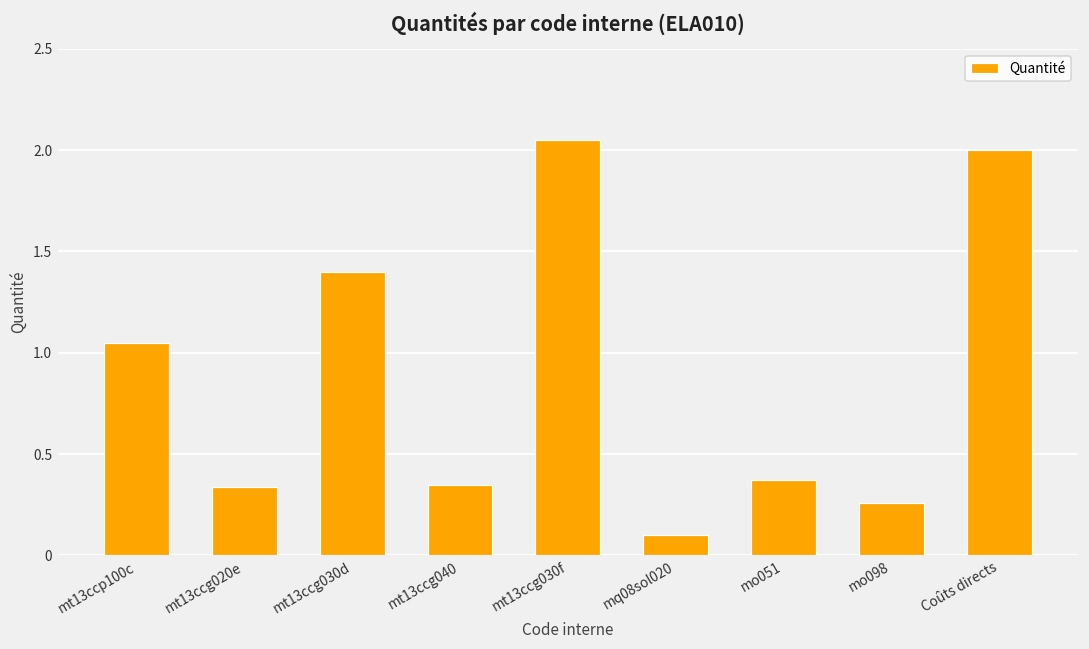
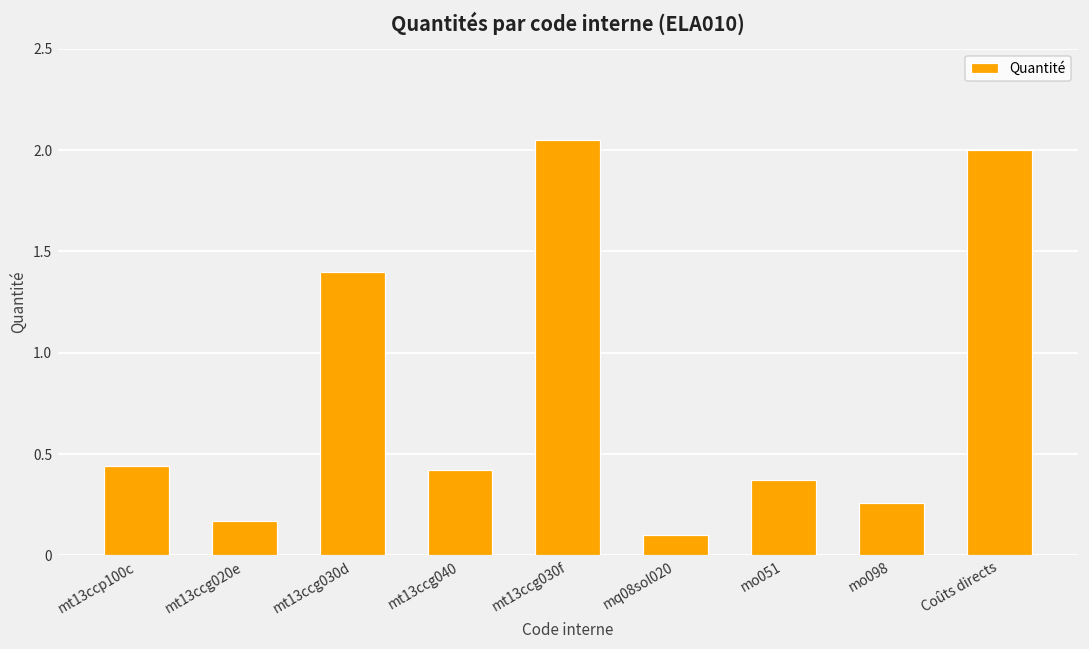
  {
-   "mt13ccp100c": 1.05,
-   "mt13ccg020e": 0.34,
+   "mt13ccp100c": 0.44,
+   "mt13ccg020e": 0.17,
    "mt13ccg030d": 1.40,
-   "mt13ccg040": 0.35,
+   "mt13ccg040": 0.42,
    "mt13ccg030f": 2.05,
    "mq08sol020": 0.10,
    "mo051": 0.37,
    "mo098": 0.26,
    "Coûts directs": 2.00
  }
